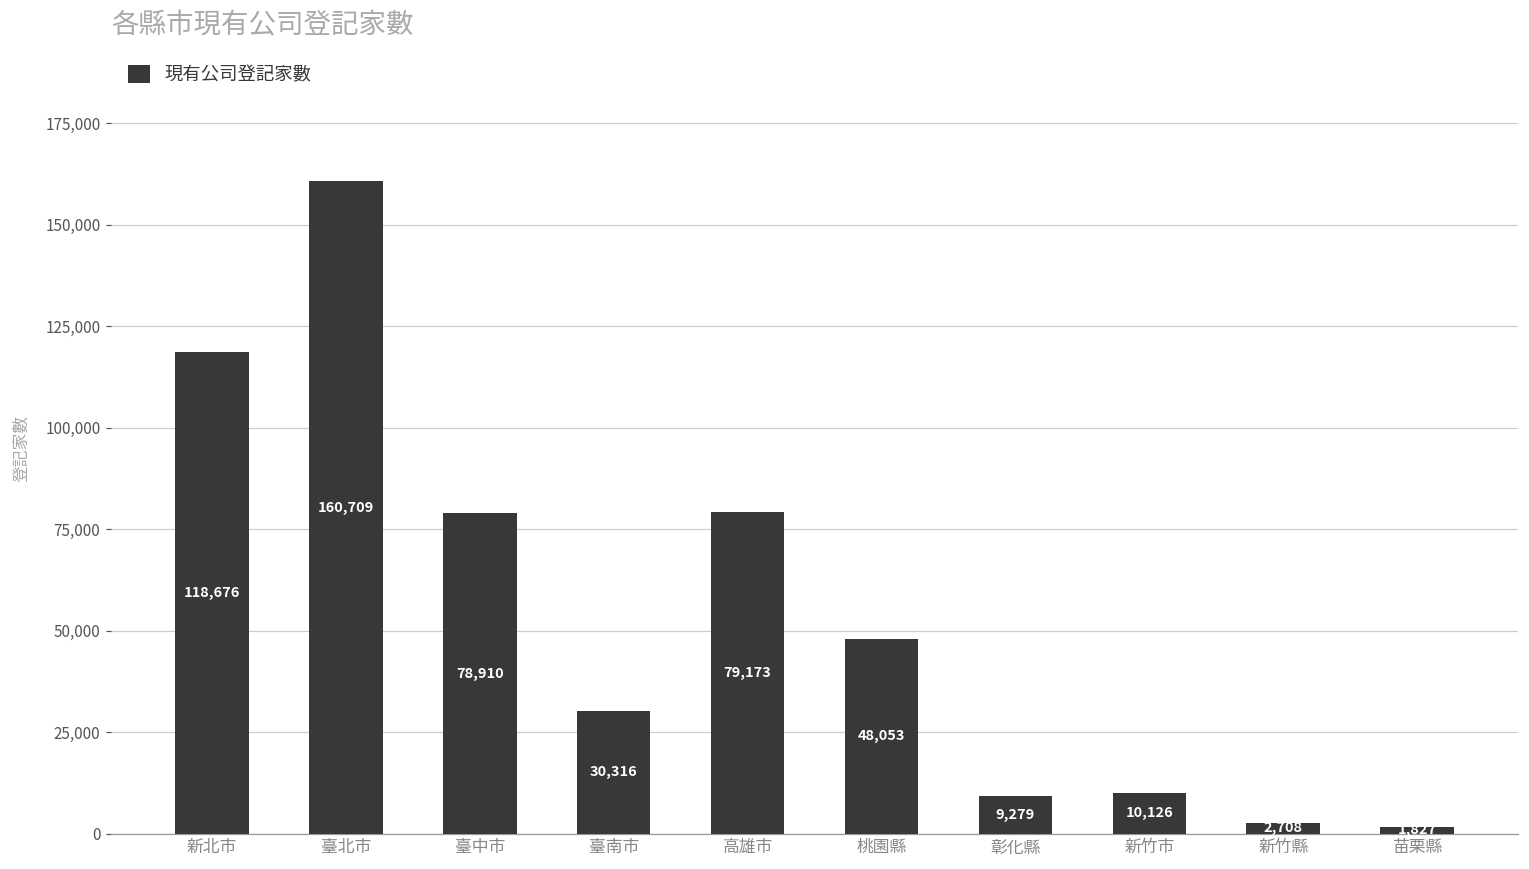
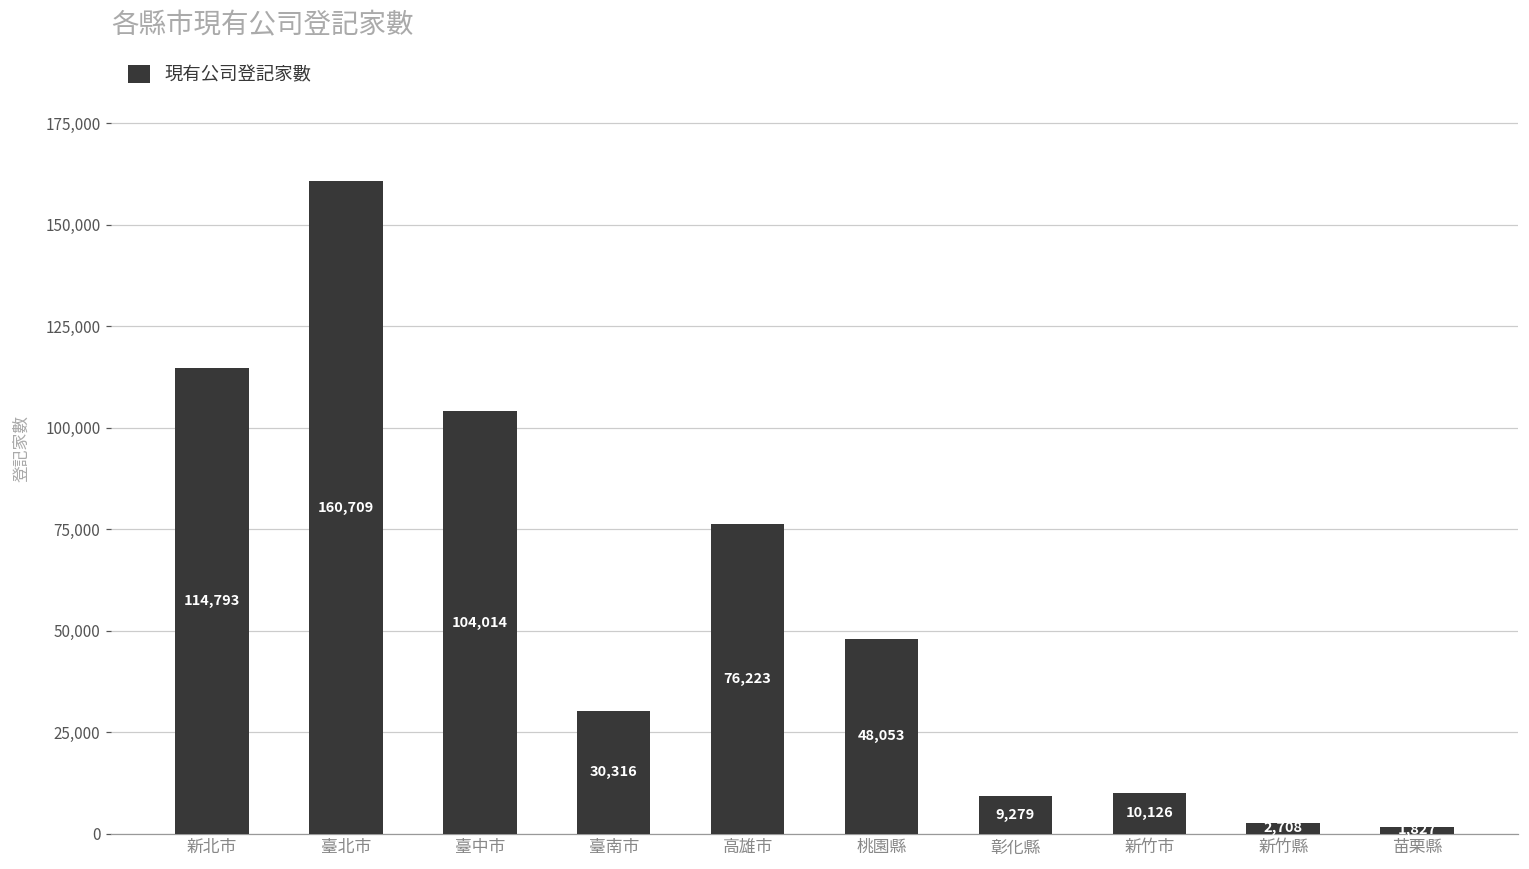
  {
-   "新北市": "118,676",
+   "新北市": "114,793",
    "臺北市": "160,709",
-   "臺中市": "78,910",
+   "臺中市": "104,014",
    "臺南市": "30,316",
-   "高雄市": "79,173",
+   "高雄市": "76,223",
    "桃園縣": "48,053",
    "彰化縣": "9,279",
    "新竹市": "10,126",
    "新竹縣": "2,708"
  }
